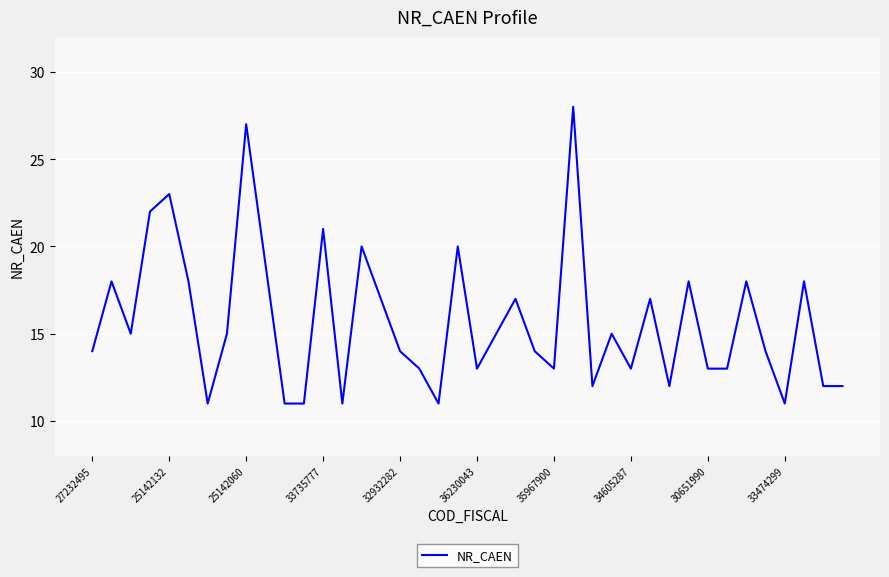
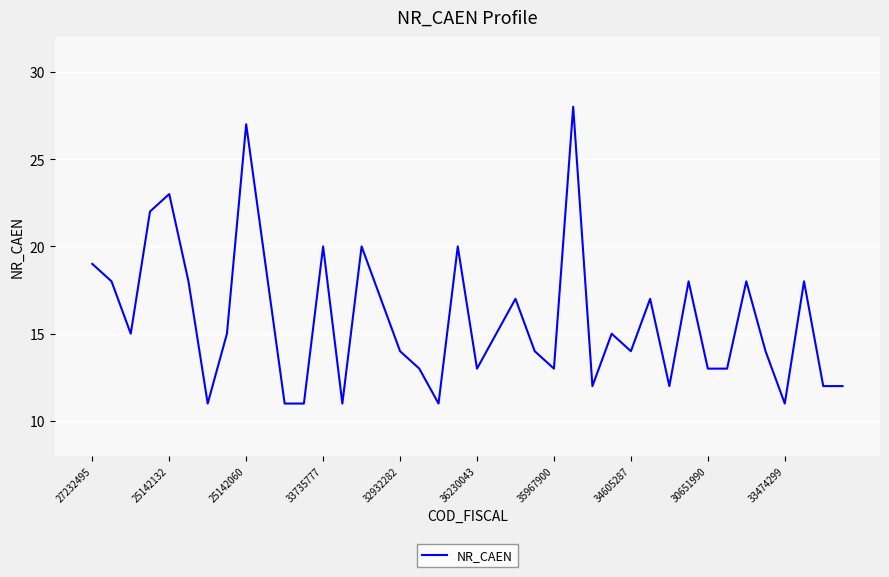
  {
-   "27232495": 14,
+   "27232495": 19,
    "25142132": 23,
    "25142060": 27,
-   "33735777": 21,
+   "33735777": 20,
    "32932282": 14,
    "36230043": 13,
    "35967900": 13,
-   "34605287": 13,
+   "34605287": 14,
    "30651990": 13,
    "33474299": 11
  }
